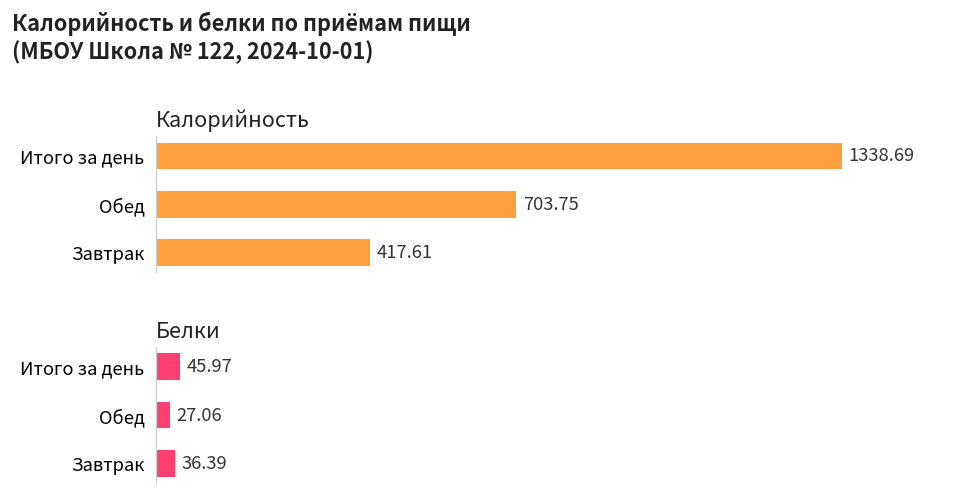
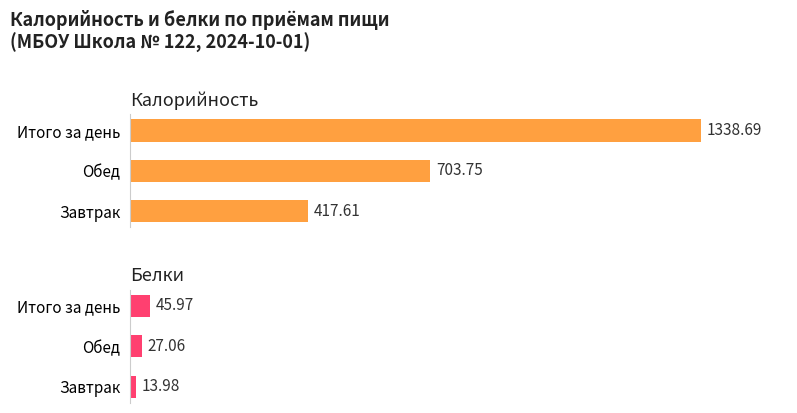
  {
    "Калорийность": {
      "Итого за день": 1338.69,
      "Обед": 703.75,
      "Завтрак": 417.61
    },
    "Белки": {
      "Итого за день": 45.97,
      "Обед": 27.06,
-     "Завтрак": 36.39
+     "Завтрак": 13.98
    }
  }
